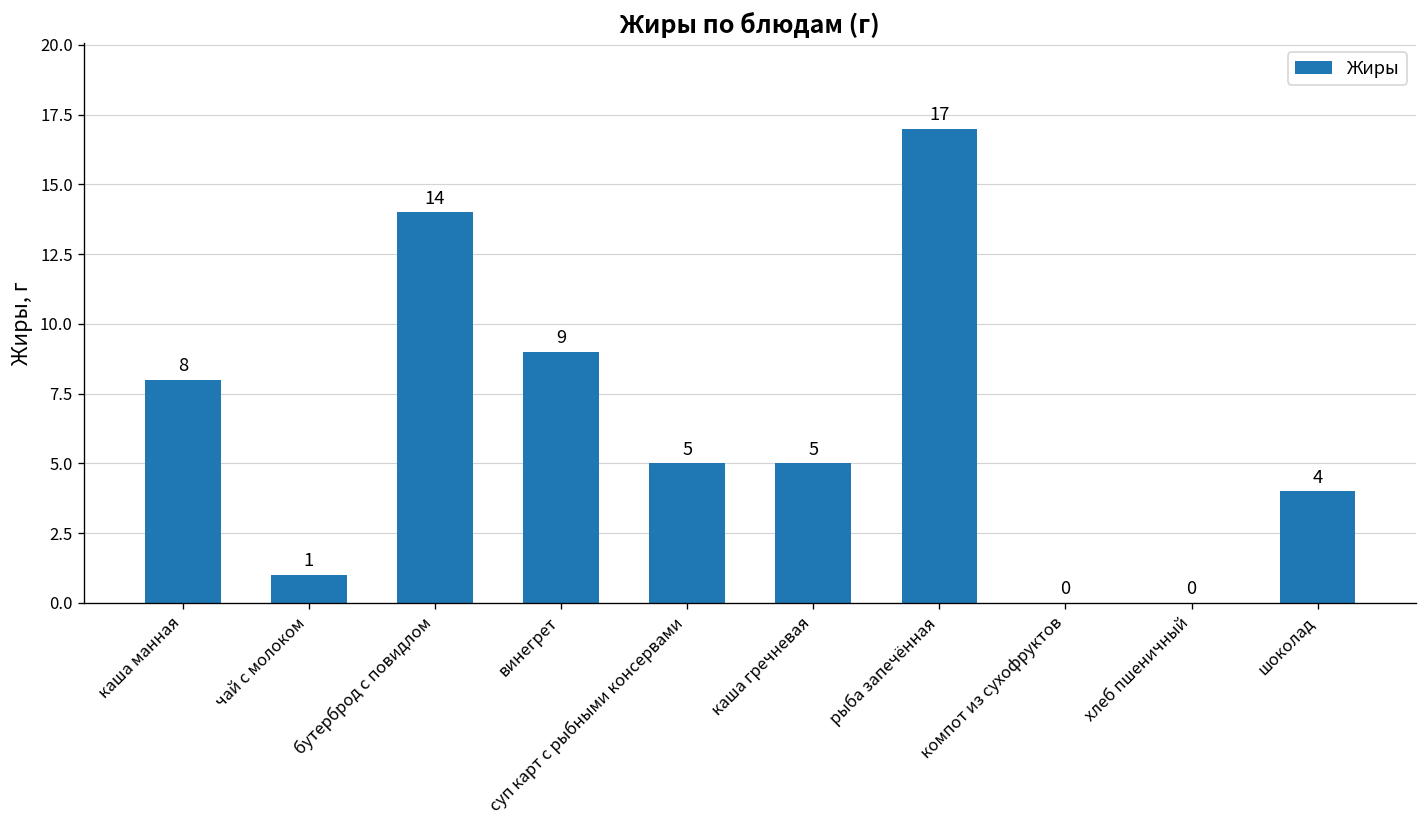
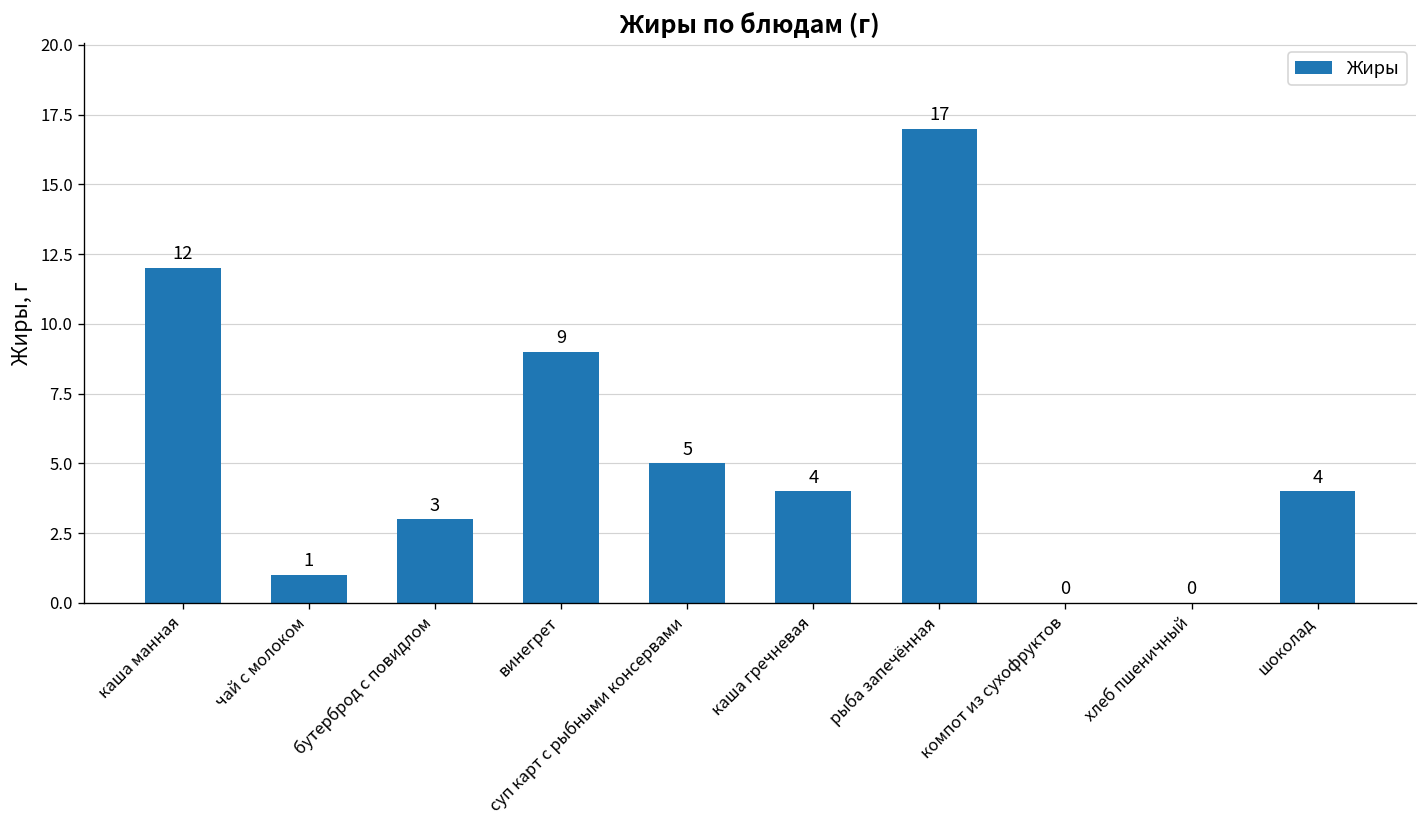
  {
-   "каша манная": 8,
+   "каша манная": 12,
    "чай с молоком": 1,
-   "бутерброд с повидлом": 14,
+   "бутерброд с повидлом": 3,
    "винегрет": 9,
    "суп карт с рыбными консервами": 5,
-   "каша гречневая": 5,
+   "каша гречневая": 4,
    "рыба запечённая": 17,
    "компот из сухофруктов": 0,
    "хлеб пшеничный": 0,
    "шоколад": 4
  }
